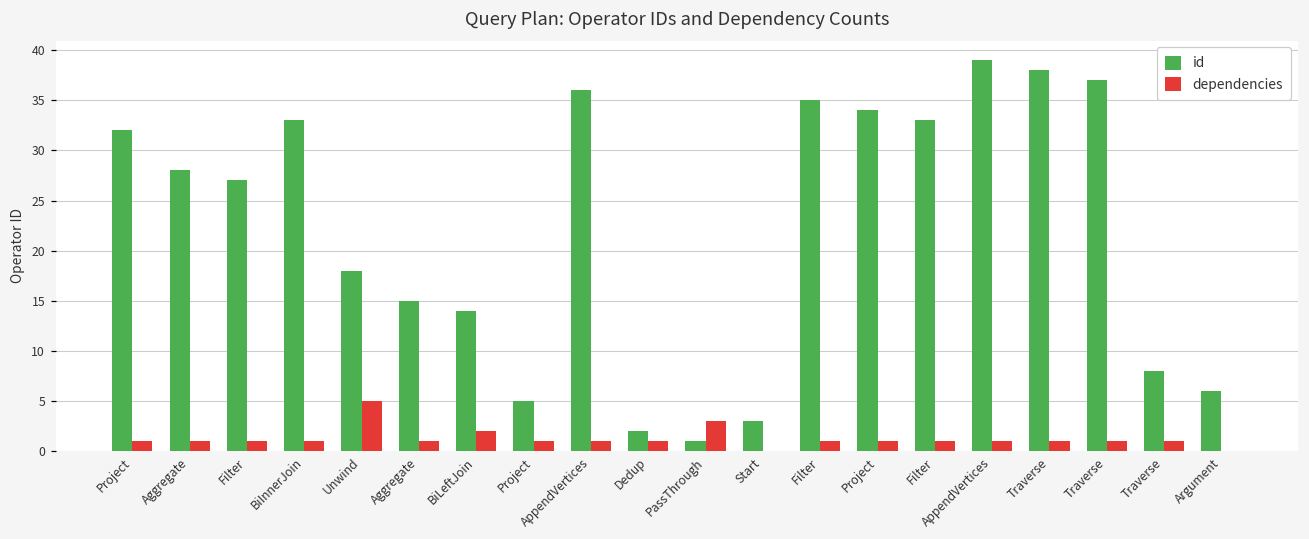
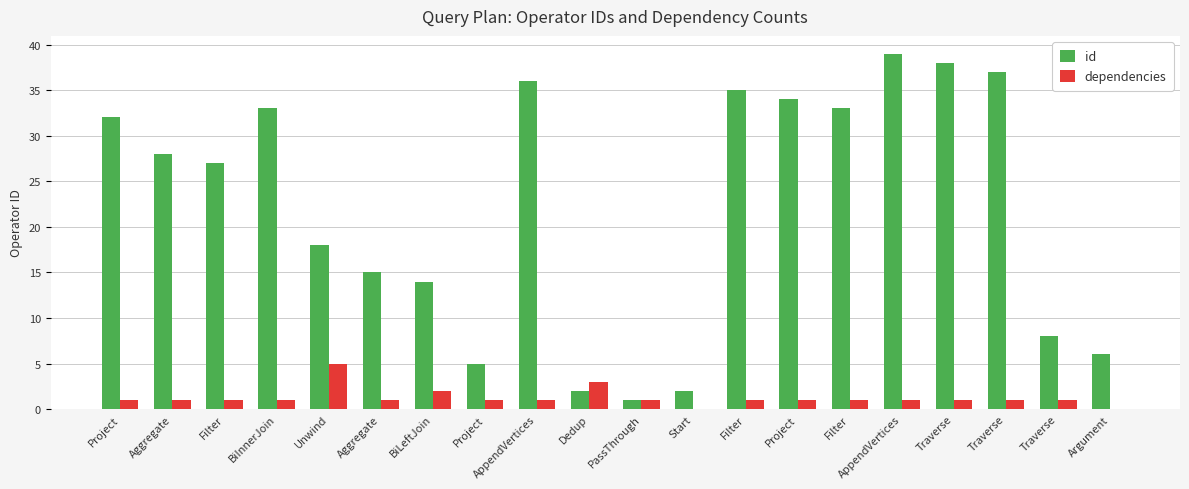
  {
    "id": {
      "BiInnerJoin": 33,
      "Unwind": 18,
      "BiLeftJoin": 14,
      "Dedup": 2,
      "PassThrough": 1,
-     "Start": 3,
+     "Start": 2,
      "Argument": 6
    },
    "dependencies": {
      "BiInnerJoin": 1,
      "Unwind": 5,
      "BiLeftJoin": 2,
-     "Dedup": 1,
-     "PassThrough": 3,
+     "Dedup": 3,
+     "PassThrough": 1,
      "Start": 0,
      "Argument": 0
    }
  }
